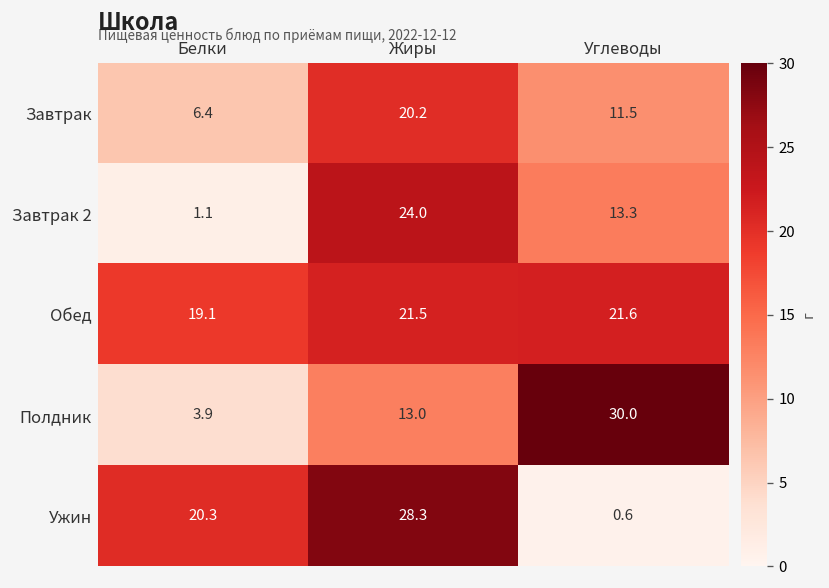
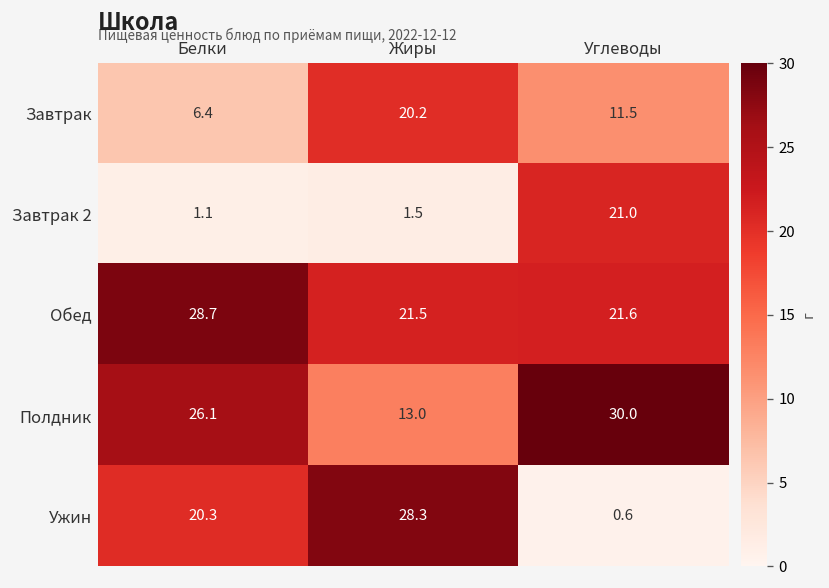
  {
    "Завтрак": {
      "Белки": 6.4,
      "Жиры": 20.2,
      "Углеводы": 11.5
    },
    "Завтрак 2": {
      "Белки": 1.1,
-     "Жиры": 24.0,
-     "Углеводы": 13.3
+     "Жиры": 1.5,
+     "Углеводы": 21.0
    },
    "Обед": {
-     "Белки": 19.1,
+     "Белки": 28.7,
      "Жиры": 21.5,
      "Углеводы": 21.6
    },
    "Полдник": {
-     "Белки": 3.9,
+     "Белки": 26.1,
      "Жиры": 13.0,
      "Углеводы": 30.0
    },
    "Ужин": {
      "Белки": 20.3,
      "Жиры": 28.3,
      "Углеводы": 0.6
    }
  }
